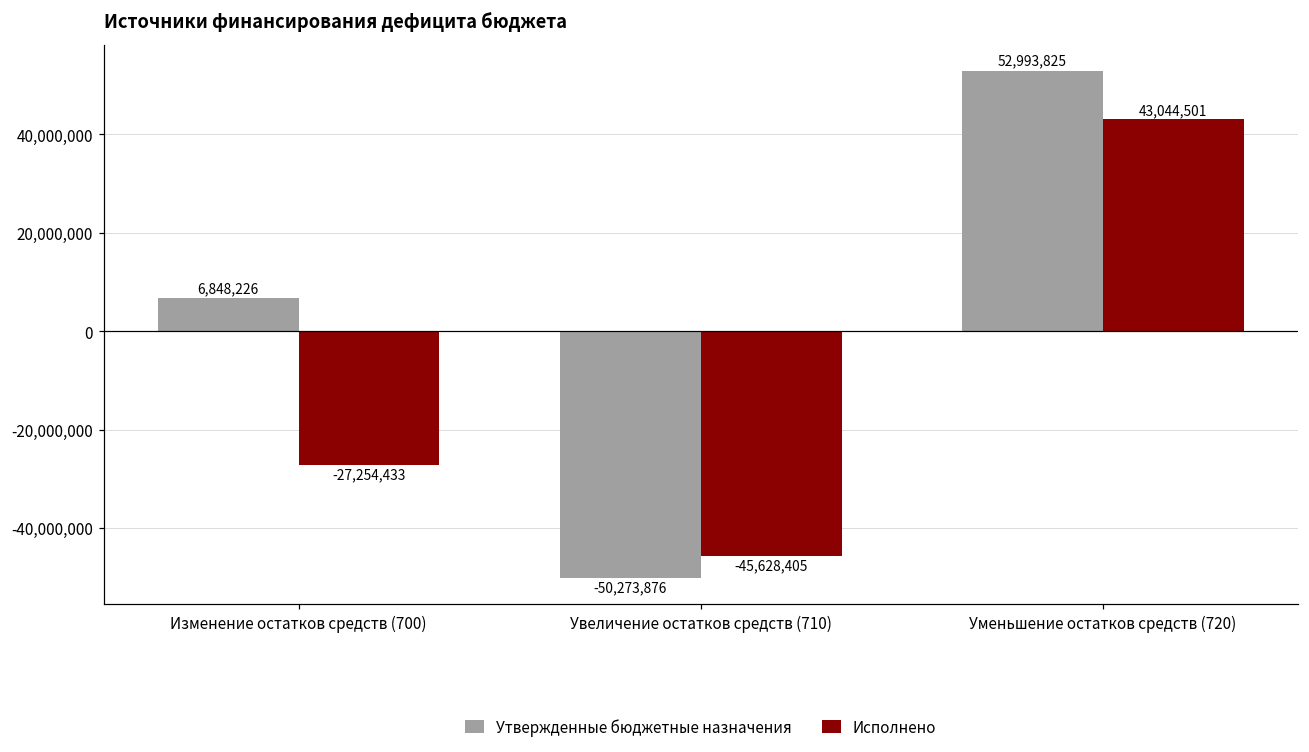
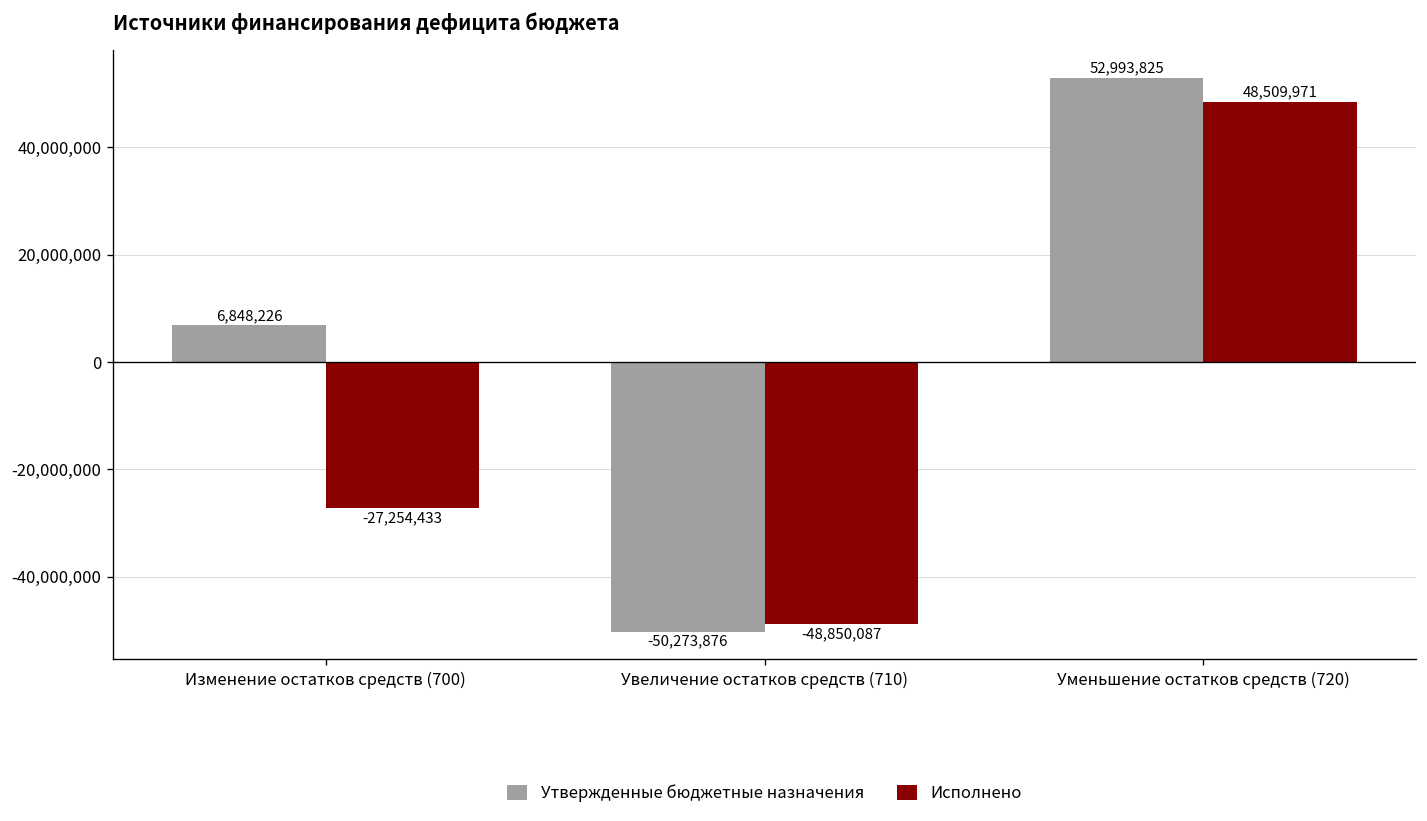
  {
    "Утвержденные бюджетные назначения": {
      "Изменение остатков средств (700)": "6,848,226",
      "Увеличение остатков средств (710)": "-50,273,876",
      "Уменьшение остатков средств (720)": "52,993,825"
    },
    "Исполнено": {
      "Изменение остатков средств (700)": "-27,254,433",
-     "Увеличение остатков средств (710)": "-45,628,405",
-     "Уменьшение остатков средств (720)": "43,044,501"
+     "Увеличение остатков средств (710)": "-48,850,087",
+     "Уменьшение остатков средств (720)": "48,509,971"
    }
  }
